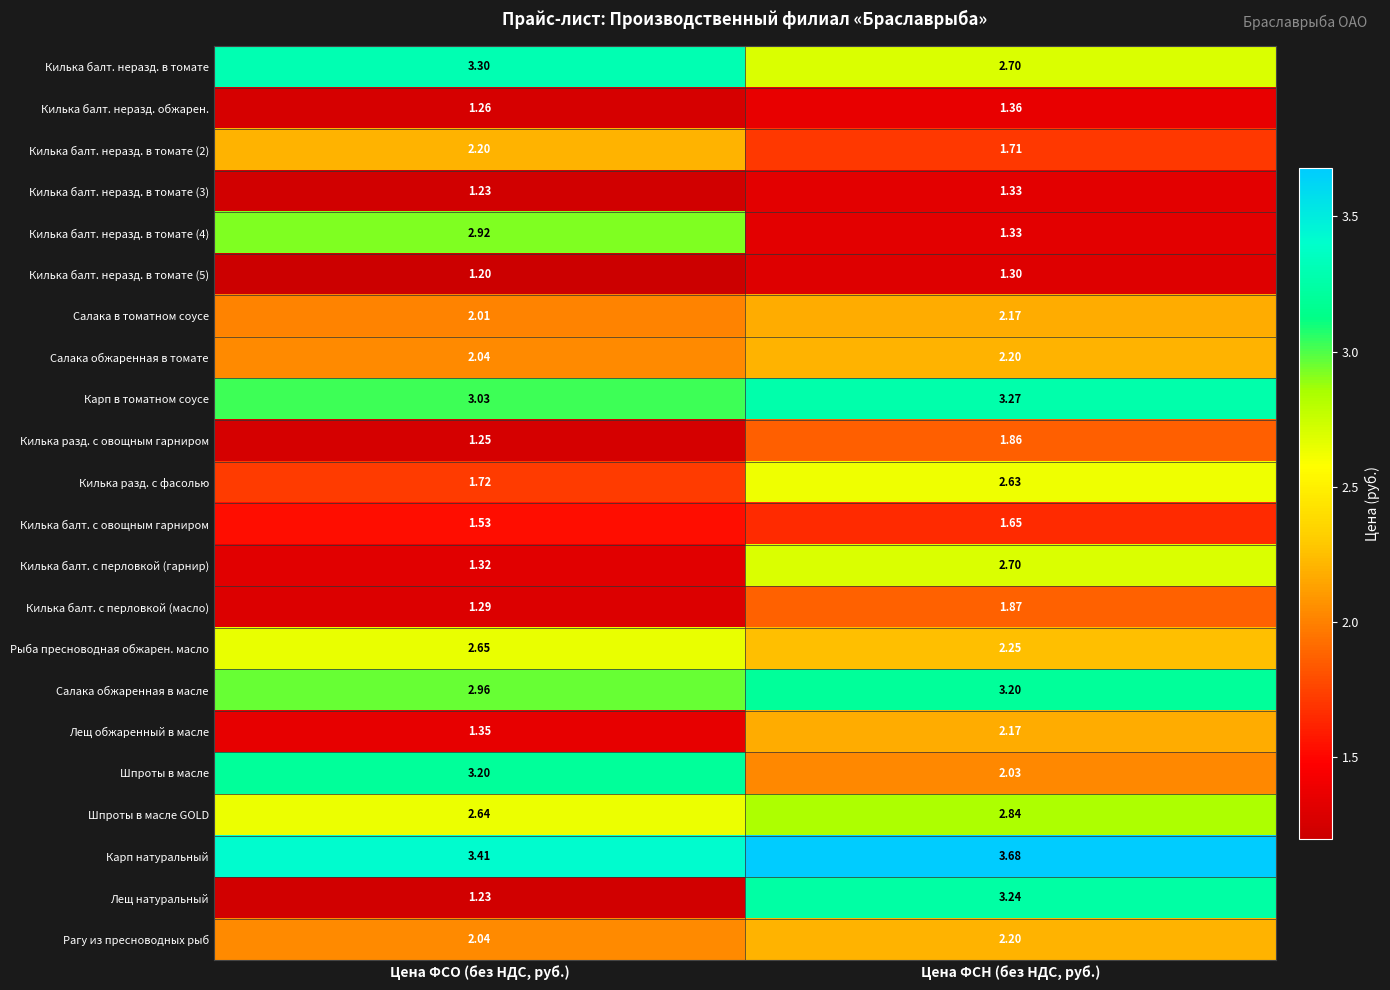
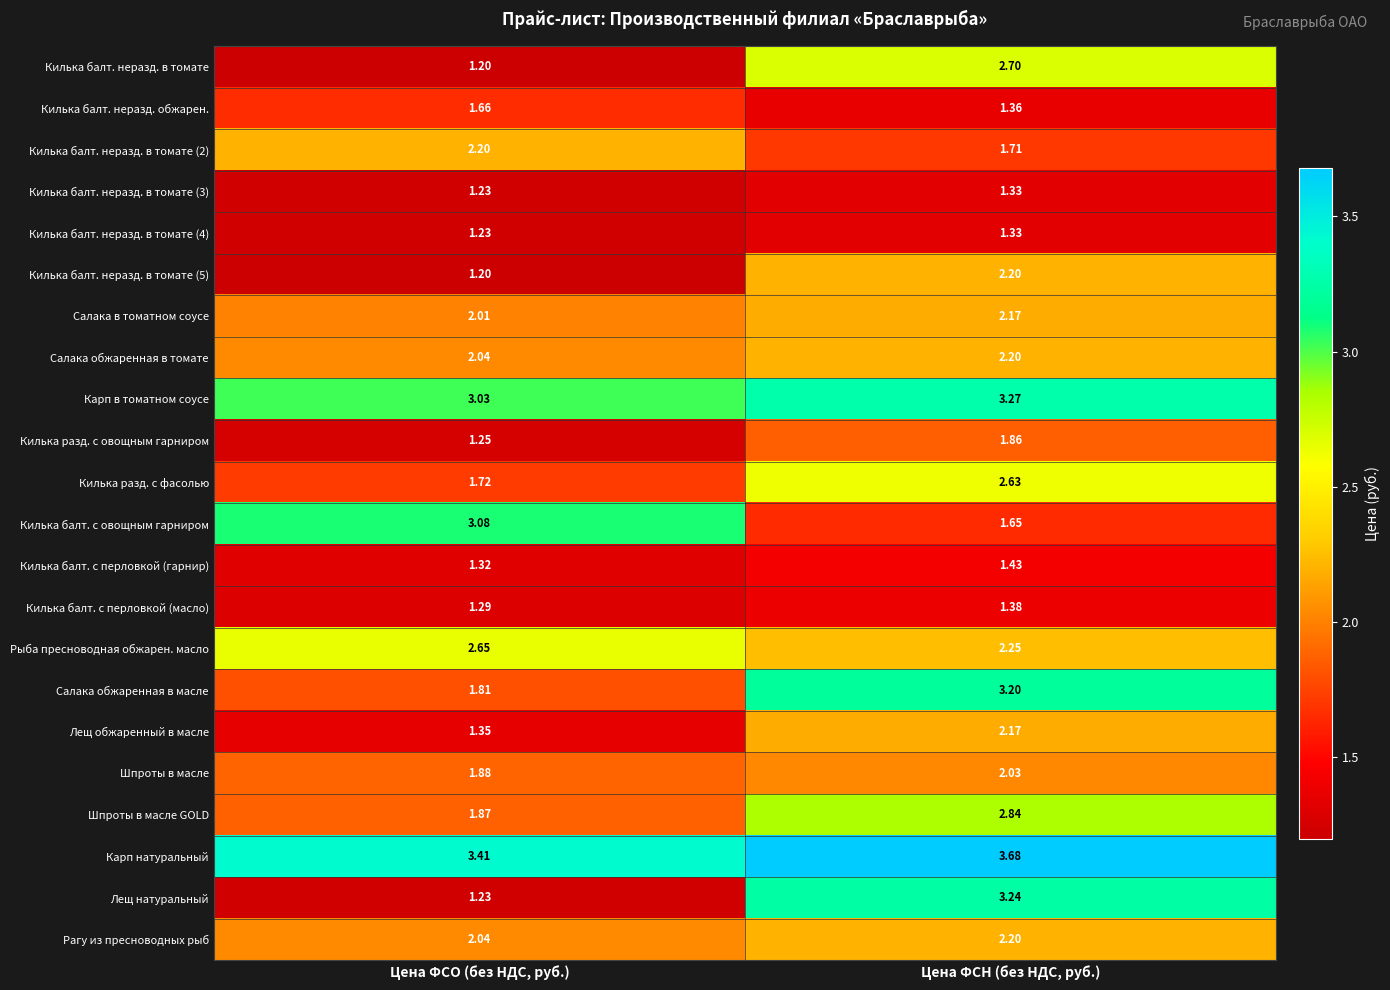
  {
    "Килька балт. неразд. в томате": {
-     "Цена ФСО (без НДС, руб.)": 3.30,
+     "Цена ФСО (без НДС, руб.)": 1.20,
      "Цена ФСН (без НДС, руб.)": 2.70
    },
    "Килька балт. неразд. обжарен.": {
-     "Цена ФСО (без НДС, руб.)": 1.26,
+     "Цена ФСО (без НДС, руб.)": 1.66,
      "Цена ФСН (без НДС, руб.)": 1.36
    },
    "Килька балт. неразд. в томате (2)": {
      "Цена ФСО (без НДС, руб.)": 2.20,
      "Цена ФСН (без НДС, руб.)": 1.71
    },
    "Килька балт. неразд. в томате (3)": {
      "Цена ФСО (без НДС, руб.)": 1.23,
      "Цена ФСН (без НДС, руб.)": 1.33
    },
    "Килька балт. неразд. в томате (4)": {
-     "Цена ФСО (без НДС, руб.)": 2.92,
+     "Цена ФСО (без НДС, руб.)": 1.23,
      "Цена ФСН (без НДС, руб.)": 1.33
    },
    "Килька балт. неразд. в томате (5)": {
      "Цена ФСО (без НДС, руб.)": 1.20,
-     "Цена ФСН (без НДС, руб.)": 1.30
+     "Цена ФСН (без НДС, руб.)": 2.20
    },
    "Салака в томатном соусе": {
      "Цена ФСО (без НДС, руб.)": 2.01,
      "Цена ФСН (без НДС, руб.)": 2.17
    },
    "Салака обжаренная в томате": {
      "Цена ФСО (без НДС, руб.)": 2.04,
      "Цена ФСН (без НДС, руб.)": 2.20
    },
    "Карп в томатном соусе": {
      "Цена ФСО (без НДС, руб.)": 3.03,
      "Цена ФСН (без НДС, руб.)": 3.27
    },
    "Килька разд. с овощным гарниром": {
      "Цена ФСО (без НДС, руб.)": 1.25,
      "Цена ФСН (без НДС, руб.)": 1.86
    },
    "Килька разд. с фасолью": {
      "Цена ФСО (без НДС, руб.)": 1.72,
      "Цена ФСН (без НДС, руб.)": 2.63
    },
    "Килька балт. с овощным гарниром": {
-     "Цена ФСО (без НДС, руб.)": 1.53,
+     "Цена ФСО (без НДС, руб.)": 3.08,
      "Цена ФСН (без НДС, руб.)": 1.65
    },
    "Килька балт. с перловкой (гарнир)": {
      "Цена ФСО (без НДС, руб.)": 1.32,
-     "Цена ФСН (без НДС, руб.)": 2.70
+     "Цена ФСН (без НДС, руб.)": 1.43
    },
    "Килька балт. с перловкой (масло)": {
      "Цена ФСО (без НДС, руб.)": 1.29,
-     "Цена ФСН (без НДС, руб.)": 1.87
+     "Цена ФСН (без НДС, руб.)": 1.38
    },
    "Рыба пресноводная обжарен. масло": {
      "Цена ФСО (без НДС, руб.)": 2.65,
      "Цена ФСН (без НДС, руб.)": 2.25
    },
    "Салака обжаренная в масле": {
-     "Цена ФСО (без НДС, руб.)": 2.96,
+     "Цена ФСО (без НДС, руб.)": 1.81,
      "Цена ФСН (без НДС, руб.)": 3.20
    },
    "Лещ обжаренный в масле": {
      "Цена ФСО (без НДС, руб.)": 1.35,
      "Цена ФСН (без НДС, руб.)": 2.17
    },
    "Шпроты в масле": {
-     "Цена ФСО (без НДС, руб.)": 3.20,
+     "Цена ФСО (без НДС, руб.)": 1.88,
      "Цена ФСН (без НДС, руб.)": 2.03
    },
    "Шпроты в масле GOLD": {
-     "Цена ФСО (без НДС, руб.)": 2.64,
+     "Цена ФСО (без НДС, руб.)": 1.87,
      "Цена ФСН (без НДС, руб.)": 2.84
    },
    "Карп натуральный": {
      "Цена ФСО (без НДС, руб.)": 3.41,
      "Цена ФСН (без НДС, руб.)": 3.68
    },
    "Лещ натуральный": {
      "Цена ФСО (без НДС, руб.)": 1.23,
      "Цена ФСН (без НДС, руб.)": 3.24
    },
    "Рагу из пресноводных рыб": {
      "Цена ФСО (без НДС, руб.)": 2.04,
      "Цена ФСН (без НДС, руб.)": 2.20
    }
  }
